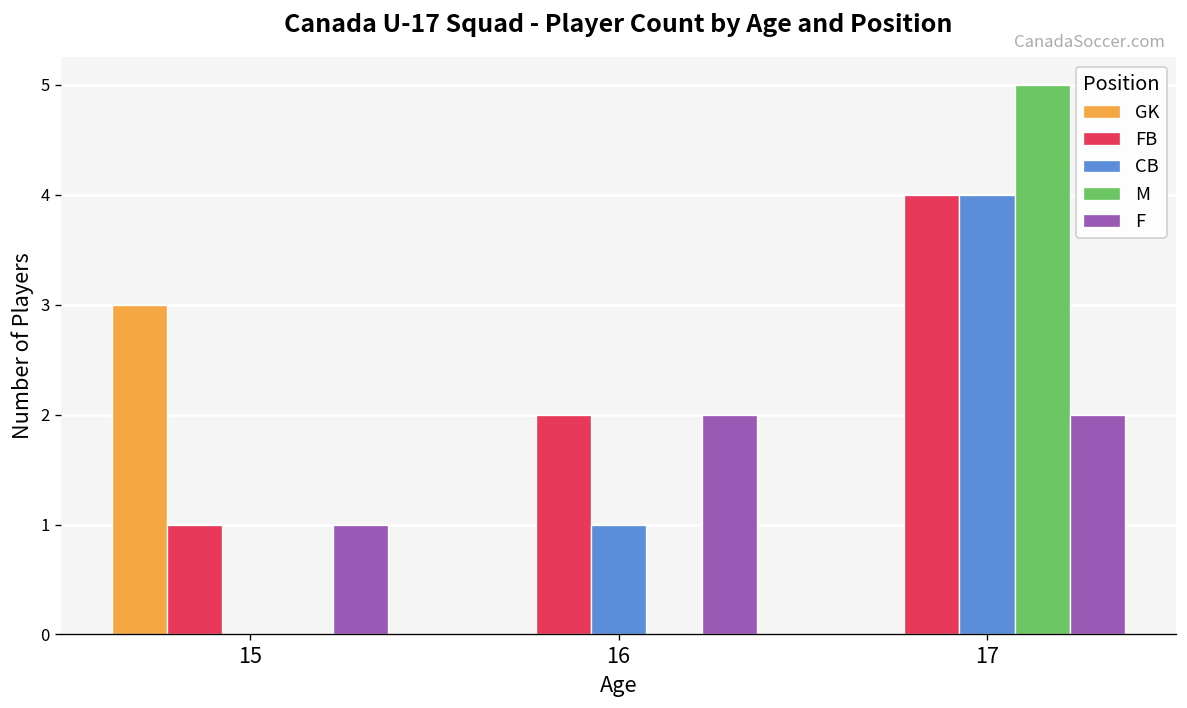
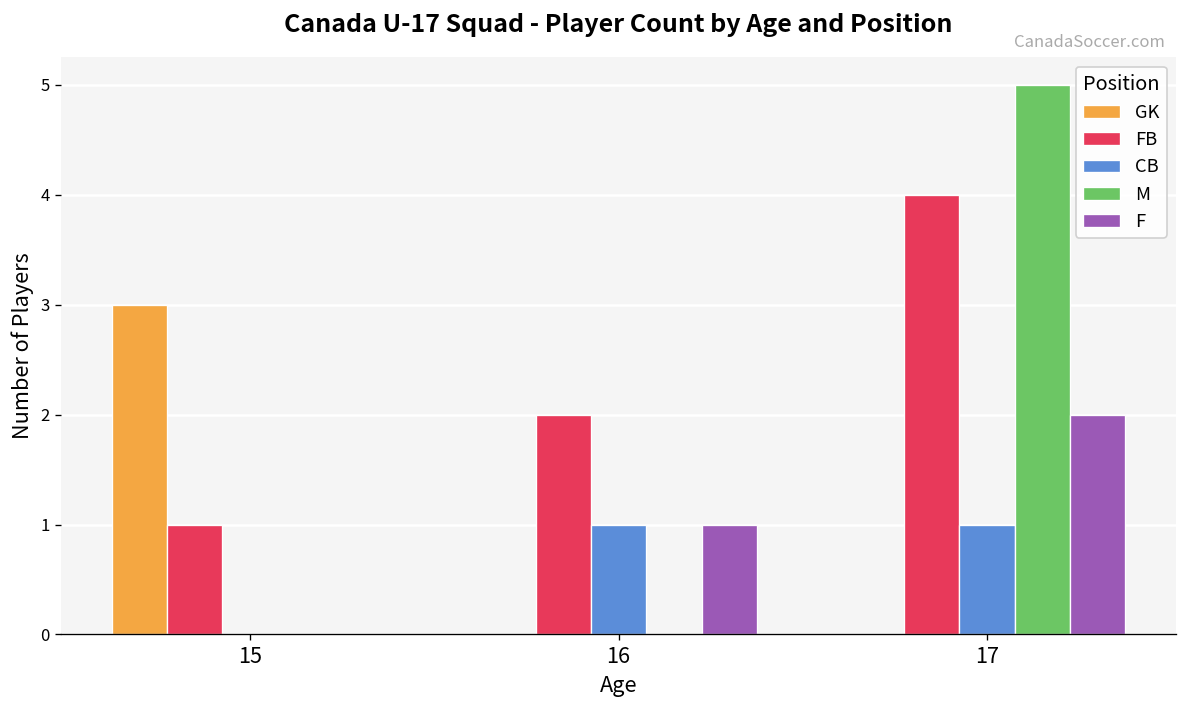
  {
    "GK": {
      "15": 3,
      "16": 0,
      "17": 0
    },
    "FB": {
      "15": 1,
      "16": 2,
      "17": 4
    },
    "CB": {
      "15": 0,
      "16": 1,
-     "17": 4
+     "17": 1
    },
    "M": {
      "15": 0,
      "16": 0,
      "17": 5
    },
    "F": {
-     "15": 1,
-     "16": 2,
+     "15": 0,
+     "16": 1,
      "17": 2
    }
  }
